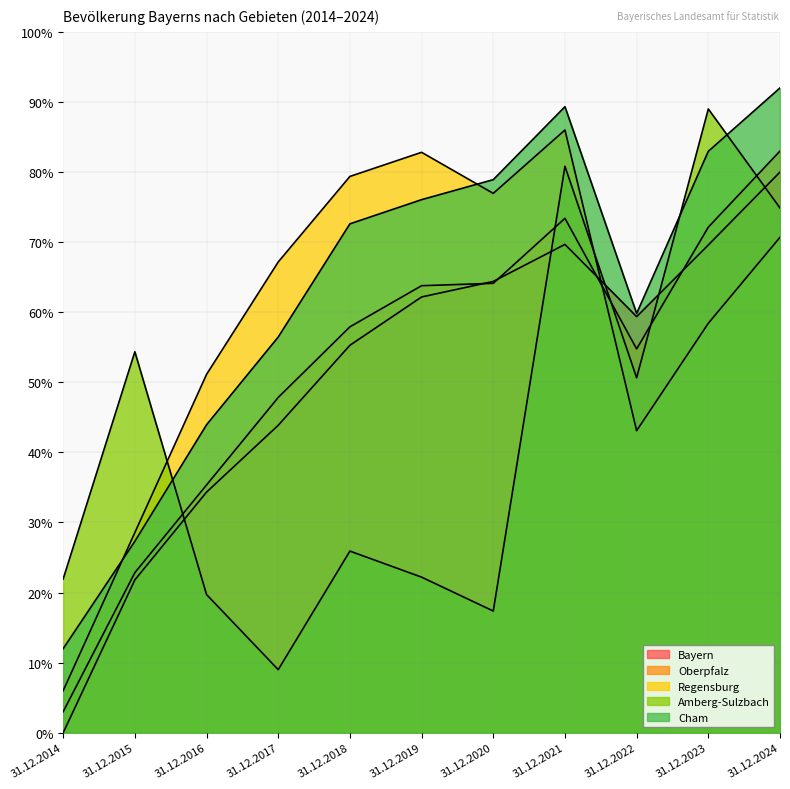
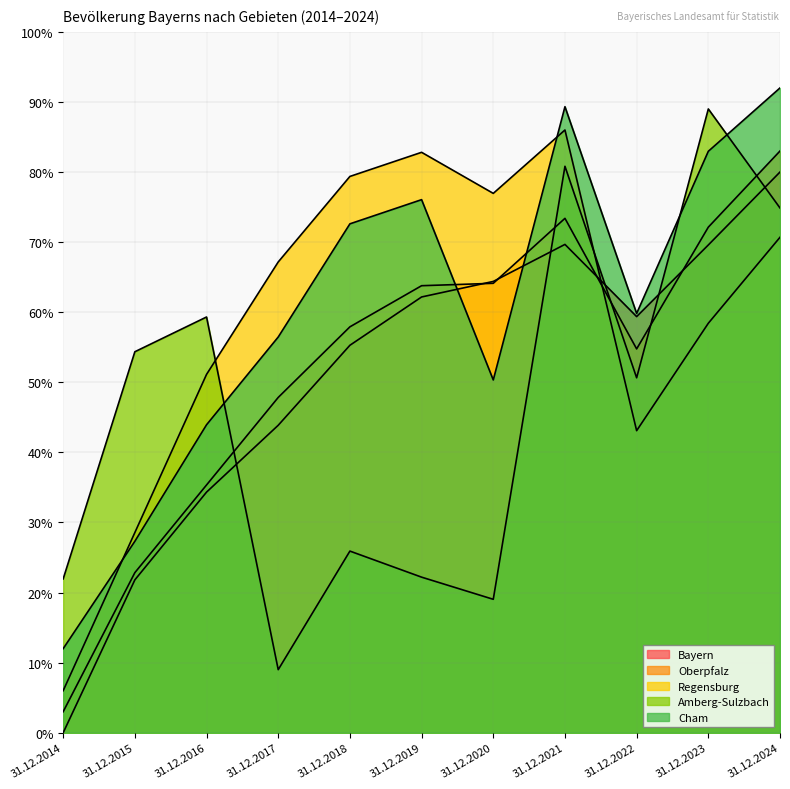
  {
    "Bayern": {
      "31.12.2014": "0%",
      "31.12.2015": "22%",
      "31.12.2016": "34%",
      "31.12.2017": "44%",
      "31.12.2018": "55%",
      "31.12.2019": "62%",
      "31.12.2021": "70%",
      "31.12.2022": "59%",
      "31.12.2023": "70%",
      "31.12.2024": "80%"
    },
    "Oberpfalz": {
      "31.12.2014": "3%",
      "31.12.2015": "23%",
      "31.12.2016": "35%",
      "31.12.2017": "48%",
      "31.12.2018": "58%",
      "31.12.2019": "64%",
      "31.12.2021": "73%",
      "31.12.2022": "55%",
      "31.12.2023": "72%",
      "31.12.2024": "83%"
    },
    "Regensburg": {
      "31.12.2014": "6%",
      "31.12.2015": "29%",
      "31.12.2016": "51%",
      "31.12.2017": "67%",
      "31.12.2018": "79%",
      "31.12.2019": "83%",
      "31.12.2020": "77%",
      "31.12.2021": "86%",
      "31.12.2022": "43%",
      "31.12.2023": "58%",
      "31.12.2024": "71%"
    },
    "Amberg-Sulzbach": {
      "31.12.2014": "22%",
      "31.12.2015": "54%",
-     "31.12.2016": "20%",
+     "31.12.2016": "59%",
      "31.12.2017": "9%",
      "31.12.2018": "26%",
      "31.12.2019": "22%",
-     "31.12.2020": "17%",
+     "31.12.2020": "19%",
      "31.12.2021": "81%",
      "31.12.2022": "51%",
      "31.12.2023": "89%",
      "31.12.2024": "75%"
    },
    "Cham": {
      "31.12.2014": "12%",
      "31.12.2015": "27%",
      "31.12.2016": "44%",
      "31.12.2017": "56%",
      "31.12.2018": "73%",
      "31.12.2019": "76%",
-     "31.12.2020": "79%",
+     "31.12.2020": "50%",
      "31.12.2021": "89%",
      "31.12.2022": "60%",
      "31.12.2023": "83%",
      "31.12.2024": "92%"
    }
  }
